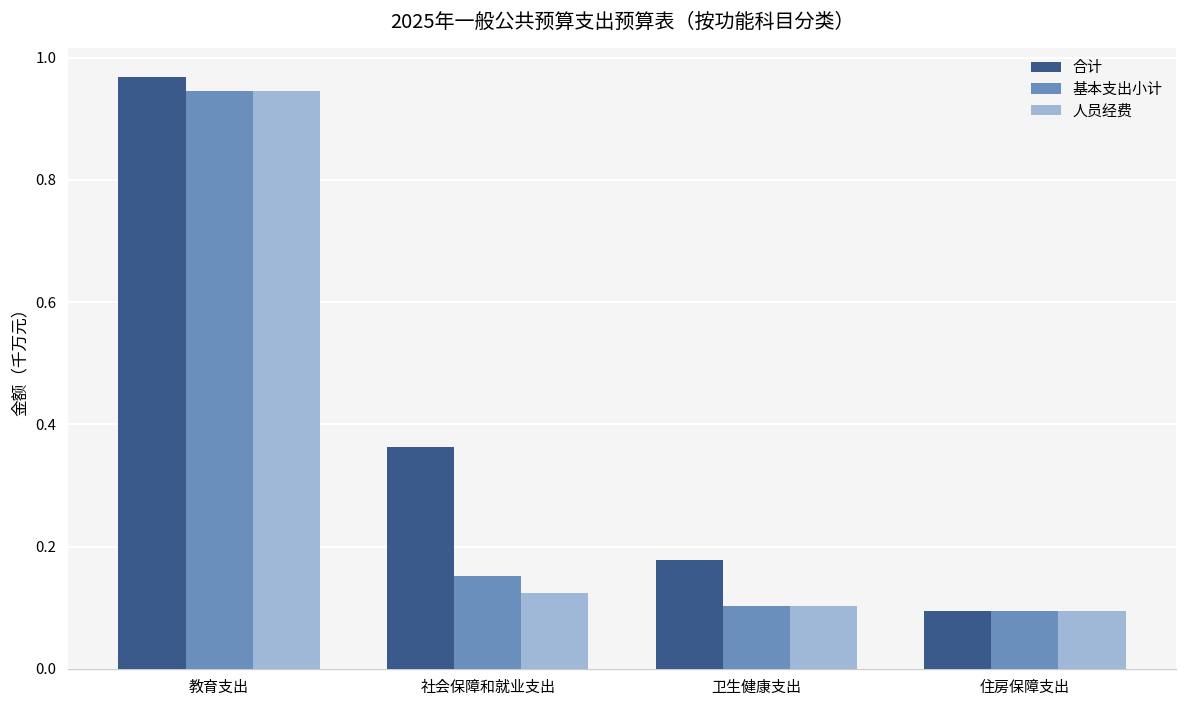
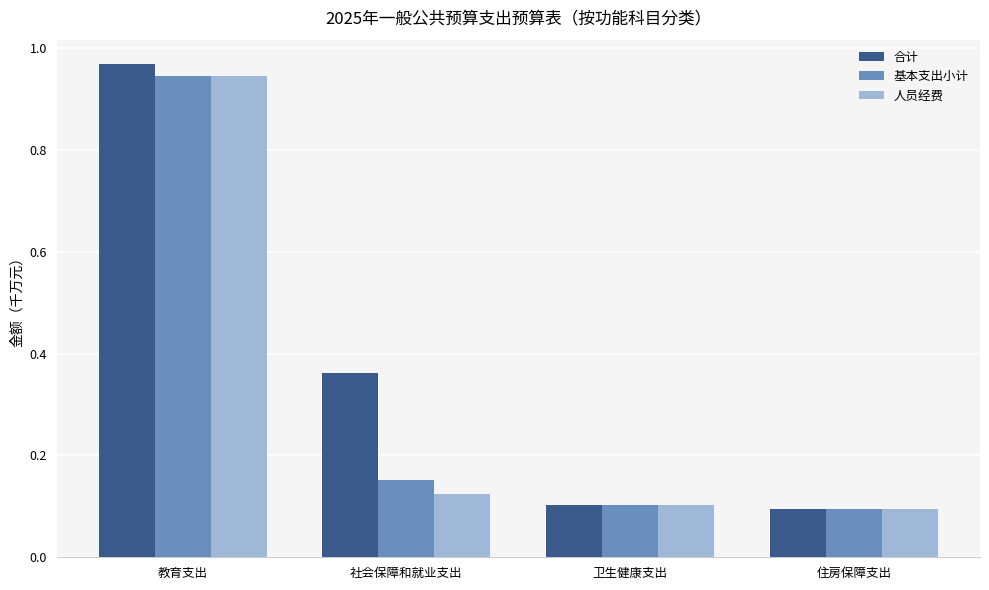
  {
    "合计": {
      "教育支出": 0.97,
      "社会保障和就业支出": 0.36,
-     "卫生健康支出": 0.18,
+     "卫生健康支出": 0.10,
      "住房保障支出": 0.09
    },
    "基本支出小计": {
      "教育支出": 0.95,
      "社会保障和就业支出": 0.15,
      "卫生健康支出": 0.10,
      "住房保障支出": 0.09
    },
    "人员经费": {
      "教育支出": 0.95,
      "社会保障和就业支出": 0.12,
      "卫生健康支出": 0.10,
      "住房保障支出": 0.09
    }
  }
